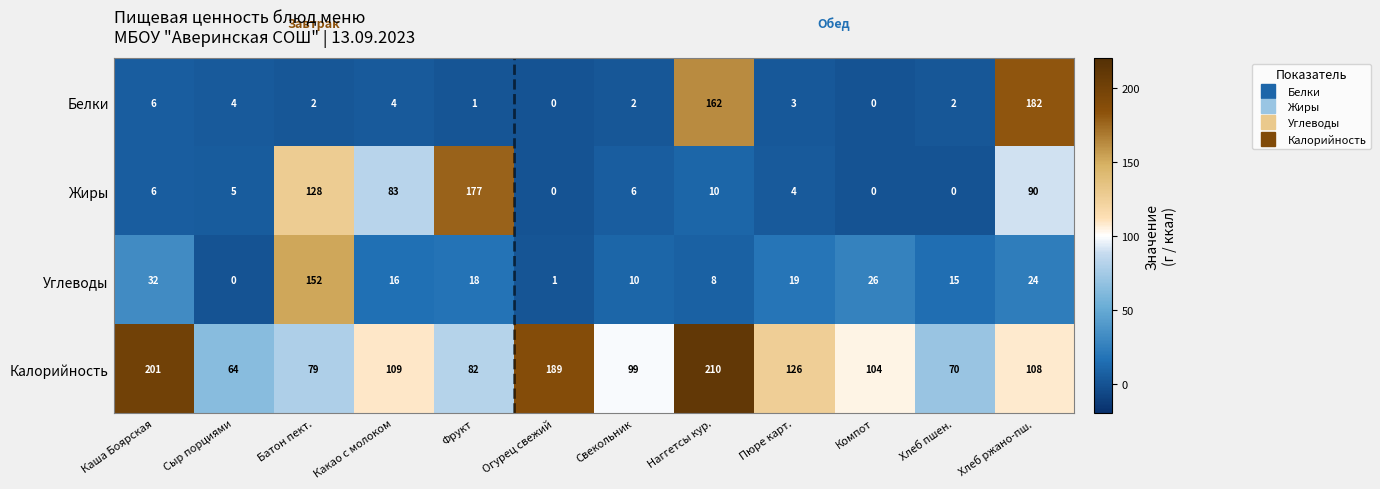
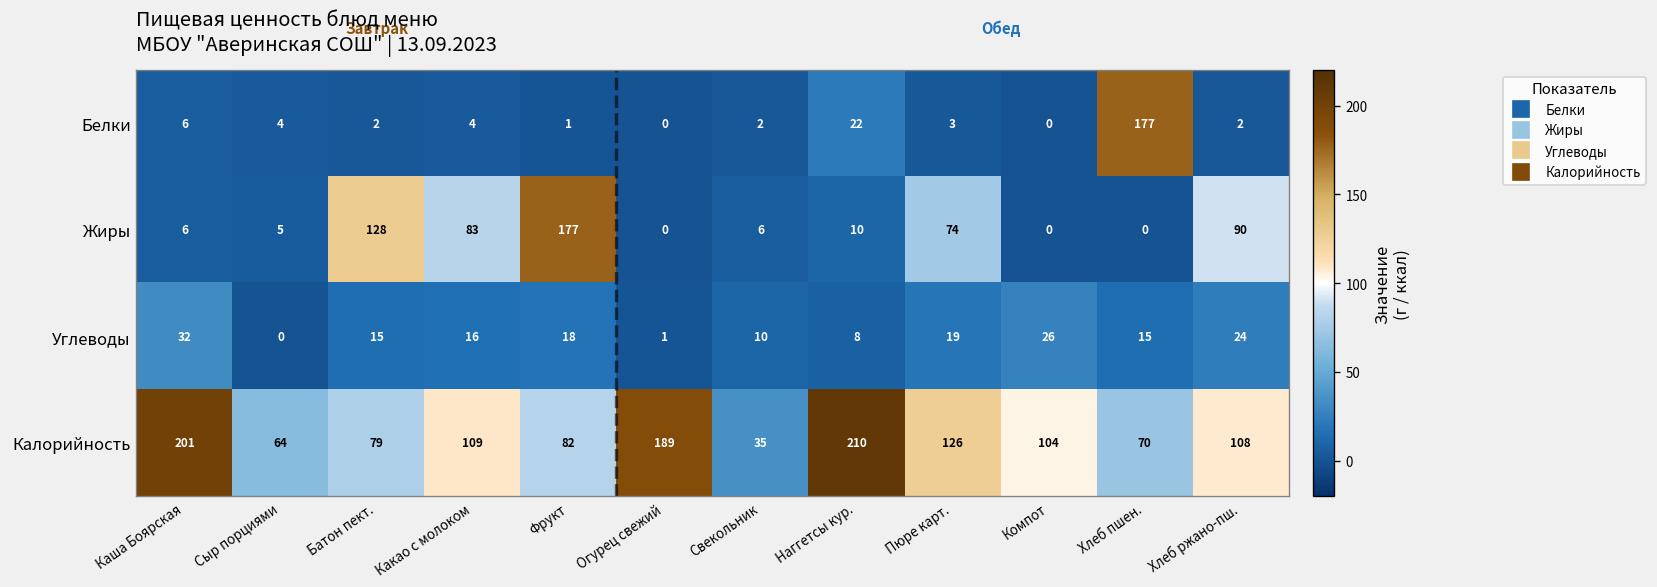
  {
    "Белки": {
      "Каша Боярская": 6,
      "Сыр порциями": 4,
      "Батон пект.": 2,
      "Какао с молоком": 4,
      "Фрукт": 1,
      "Огурец свежий": 0,
      "Свекольник": 2,
-     "Наггетсы кур.": 162,
+     "Наггетсы кур.": 22,
      "Пюре карт.": 3,
      "Компот": 0,
-     "Хлеб пшен.": 2,
-     "Хлеб ржано-пш.": 182
+     "Хлеб пшен.": 177,
+     "Хлеб ржано-пш.": 2
    },
    "Жиры": {
      "Каша Боярская": 6,
      "Сыр порциями": 5,
      "Батон пект.": 128,
      "Какао с молоком": 83,
      "Фрукт": 177,
      "Огурец свежий": 0,
      "Свекольник": 6,
      "Наггетсы кур.": 10,
-     "Пюре карт.": 4,
+     "Пюре карт.": 74,
      "Компот": 0,
      "Хлеб пшен.": 0,
      "Хлеб ржано-пш.": 90
    },
    "Углеводы": {
      "Каша Боярская": 32,
      "Сыр порциями": 0,
-     "Батон пект.": 152,
+     "Батон пект.": 15,
      "Какао с молоком": 16,
      "Фрукт": 18,
      "Огурец свежий": 1,
      "Свекольник": 10,
      "Наггетсы кур.": 8,
      "Пюре карт.": 19,
      "Компот": 26,
      "Хлеб пшен.": 15,
      "Хлеб ржано-пш.": 24
    },
    "Калорийность": {
      "Каша Боярская": 201,
      "Сыр порциями": 64,
      "Батон пект.": 79,
      "Какао с молоком": 109,
      "Фрукт": 82,
      "Огурец свежий": 189,
-     "Свекольник": 99,
+     "Свекольник": 35,
      "Наггетсы кур.": 210,
      "Пюре карт.": 126,
      "Компот": 104,
      "Хлеб пшен.": 70,
      "Хлеб ржано-пш.": 108
    }
  }
